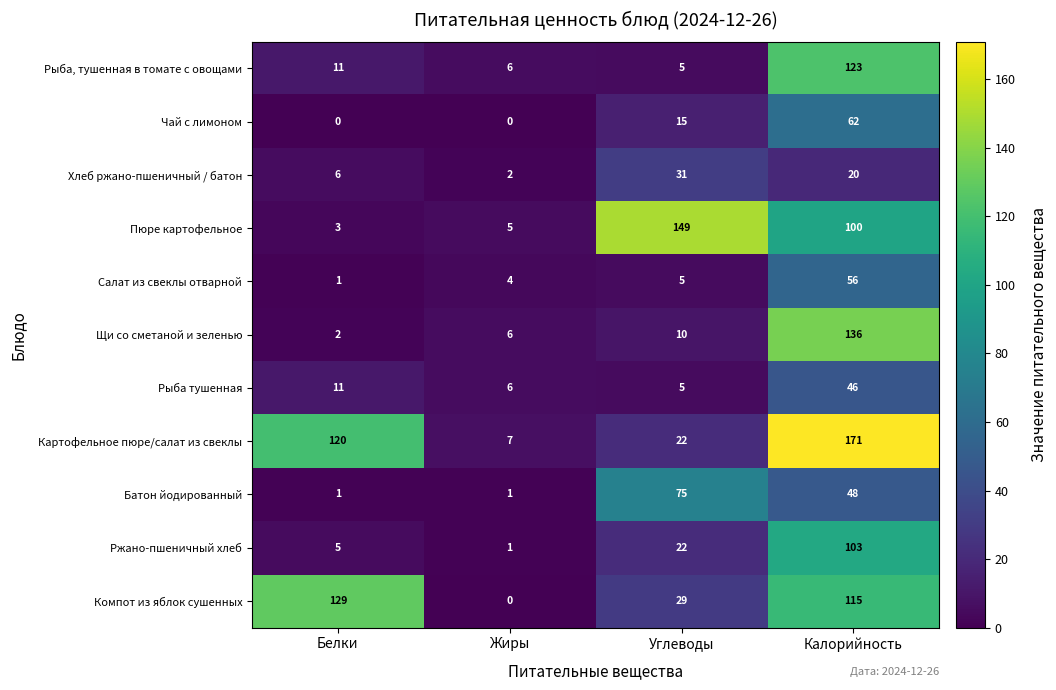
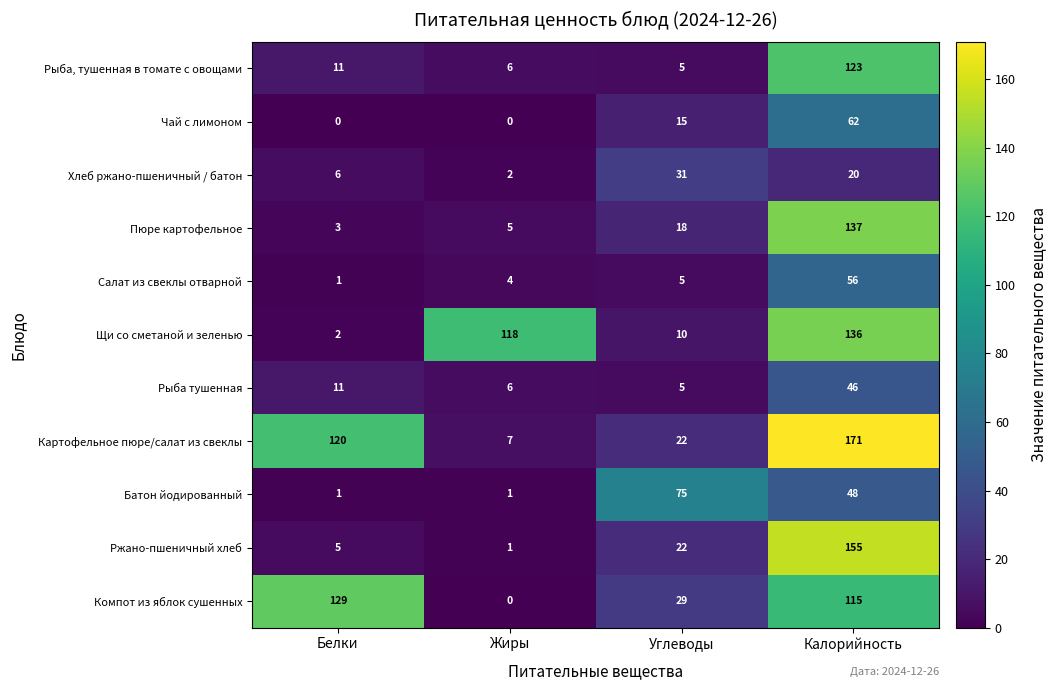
  {
    "Рыба, тушенная в томате с овощами": {
      "Белки": 11,
      "Жиры": 6,
      "Углеводы": 5,
      "Калорийность": 123
    },
    "Чай с лимоном": {
      "Белки": 0,
      "Жиры": 0,
      "Углеводы": 15,
      "Калорийность": 62
    },
    "Хлеб ржано-пшеничный / батон": {
      "Белки": 6,
      "Жиры": 2,
      "Углеводы": 31,
      "Калорийность": 20
    },
    "Пюре картофельное": {
      "Белки": 3,
      "Жиры": 5,
-     "Углеводы": 149,
-     "Калорийность": 100
+     "Углеводы": 18,
+     "Калорийность": 137
    },
    "Салат из свеклы отварной": {
      "Белки": 1,
      "Жиры": 4,
      "Углеводы": 5,
      "Калорийность": 56
    },
    "Щи со сметаной и зеленью": {
      "Белки": 2,
-     "Жиры": 6,
+     "Жиры": 118,
      "Углеводы": 10,
      "Калорийность": 136
    },
    "Рыба тушенная": {
      "Белки": 11,
      "Жиры": 6,
      "Углеводы": 5,
      "Калорийность": 46
    },
    "Картофельное пюре/салат из свеклы": {
      "Белки": 120,
      "Жиры": 7,
      "Углеводы": 22,
      "Калорийность": 171
    },
    "Батон йодированный": {
      "Белки": 1,
      "Жиры": 1,
      "Углеводы": 75,
      "Калорийность": 48
    },
    "Ржано-пшеничный хлеб": {
      "Белки": 5,
      "Жиры": 1,
      "Углеводы": 22,
-     "Калорийность": 103
+     "Калорийность": 155
    },
    "Компот из яблок сушенных": {
      "Белки": 129,
      "Жиры": 0,
      "Углеводы": 29,
      "Калорийность": 115
    }
  }
